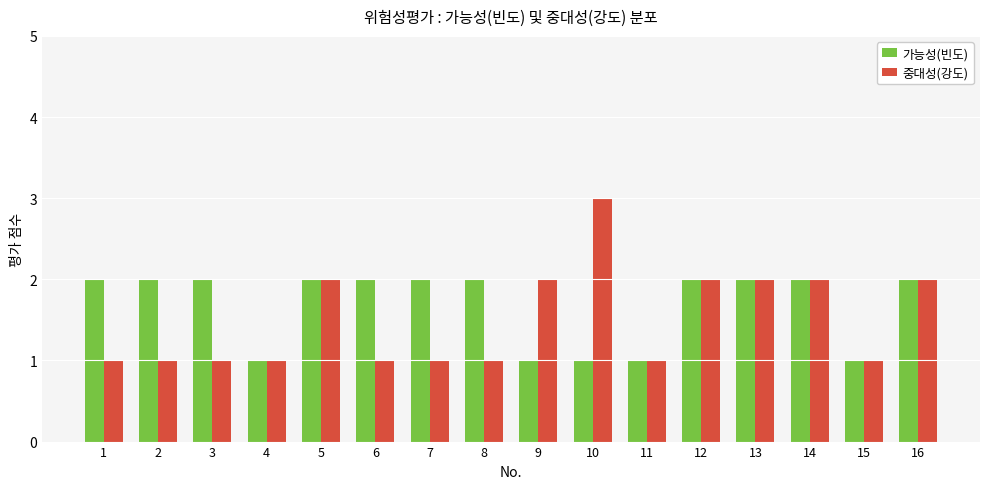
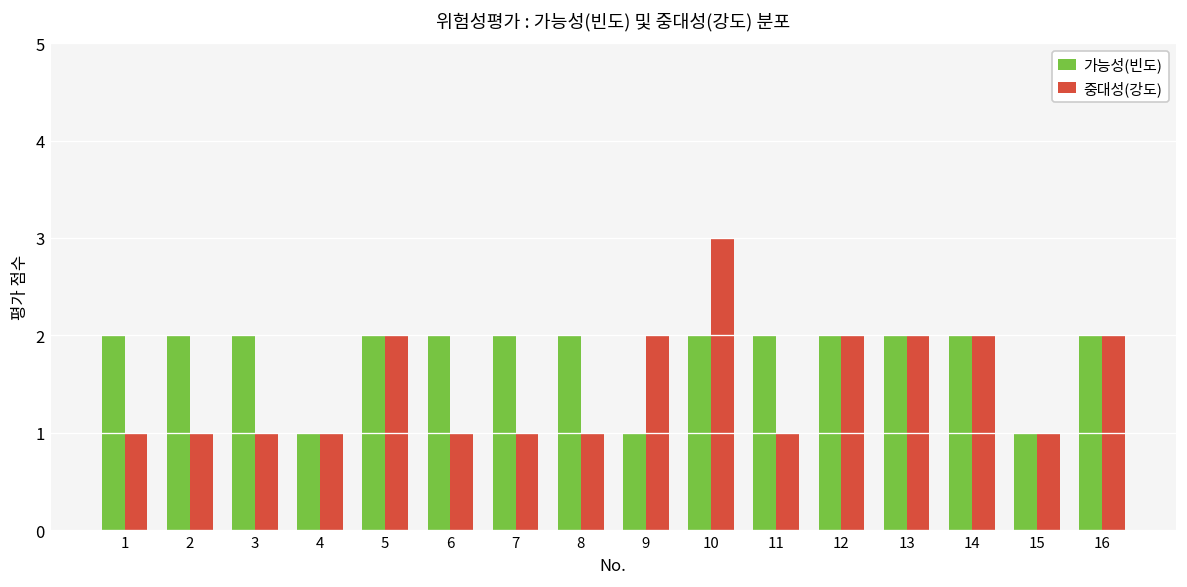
  {
    "가능성(빈도)": {
      "1": 2,
      "2": 2,
      "3": 2,
      "4": 1,
      "5": 2,
      "6": 2,
      "7": 2,
      "8": 2,
      "9": 1,
-     "10": 1,
-     "11": 1,
+     "10": 2,
+     "11": 2,
      "12": 2,
      "13": 2,
      "14": 2,
      "15": 1,
      "16": 2
    },
    "중대성(강도)": {
      "1": 1,
      "2": 1,
      "3": 1,
      "4": 1,
      "5": 2,
      "6": 1,
      "7": 1,
      "8": 1,
      "9": 2,
      "10": 3,
      "11": 1,
      "12": 2,
      "13": 2,
      "14": 2,
      "15": 1,
      "16": 2
    }
  }
